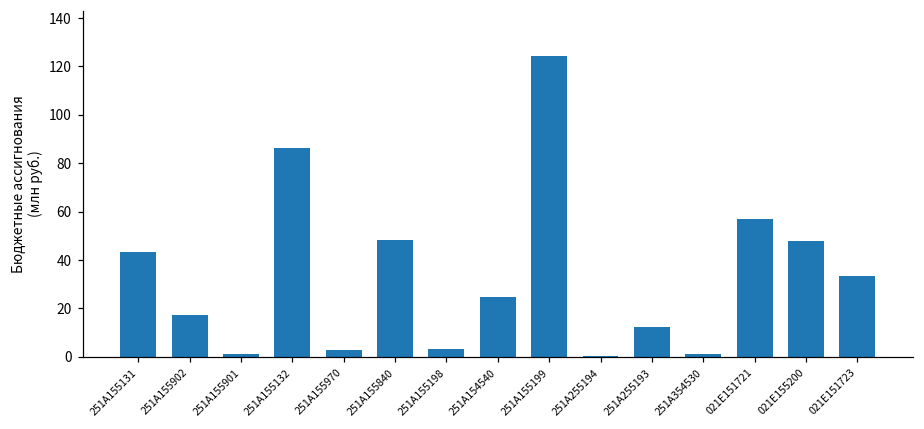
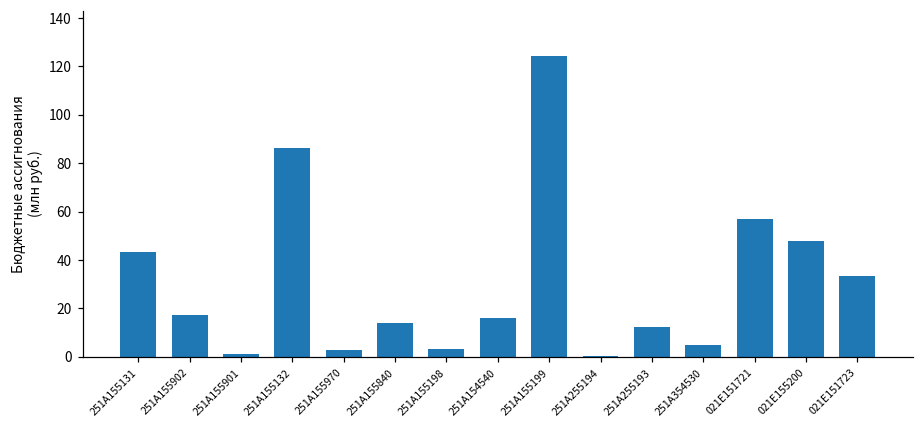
  {
    "251A155131": 43,
    "251A155902": 17,
    "251A155132": 86,
    "251A155970": 3,
-   "251A155840": 48,
+   "251A155840": 14,
    "251A155198": 3,
-   "251A154540": 25,
+   "251A154540": 16,
    "251A155199": 124,
    "251A255193": 12,
-   "251A354530": 1,
+   "251A354530": 5,
    "021E151721": 57,
    "021E155200": 48,
    "021E151723": 33
  }
